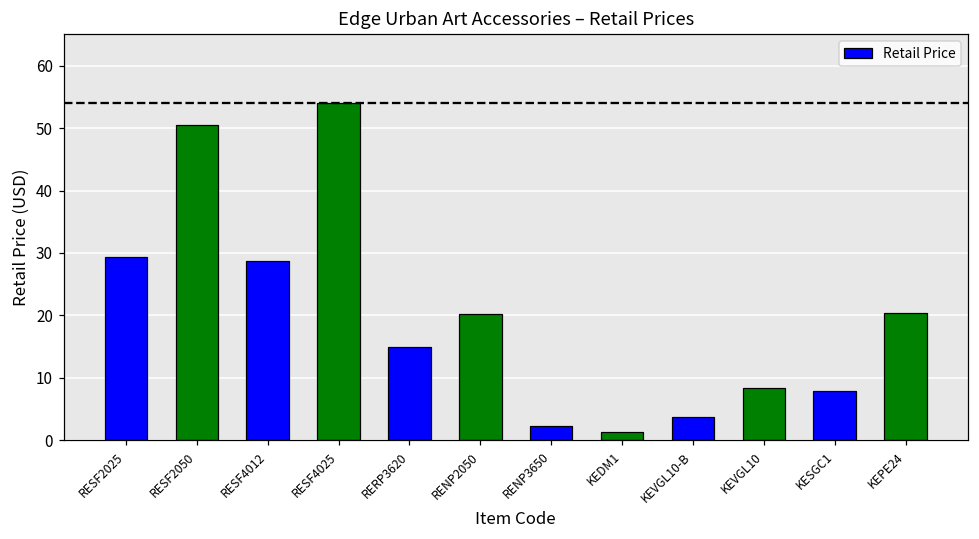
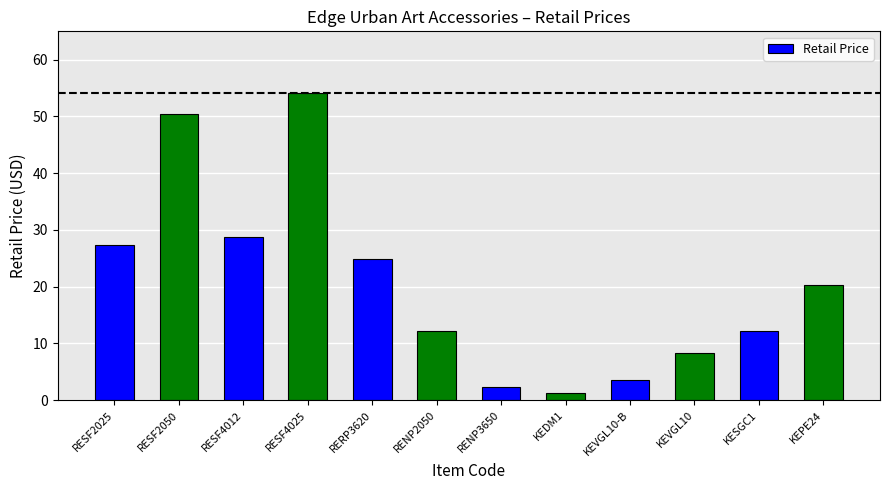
  {
-   "RESF2025": 29,
+   "RESF2025": 27,
    "RESF2050": 51,
    "RESF4012": 29,
    "RESF4025": 54,
-   "RERP3620": 15,
-   "RENP2050": 20,
+   "RERP3620": 25,
+   "RENP2050": 12,
    "RENP3650": 2,
    "KEDM1": 1,
    "KEVGL10-B": 4,
    "KEVGL10": 8,
-   "KESGC1": 8,
+   "KESGC1": 12,
    "KEPE24": 20
  }
